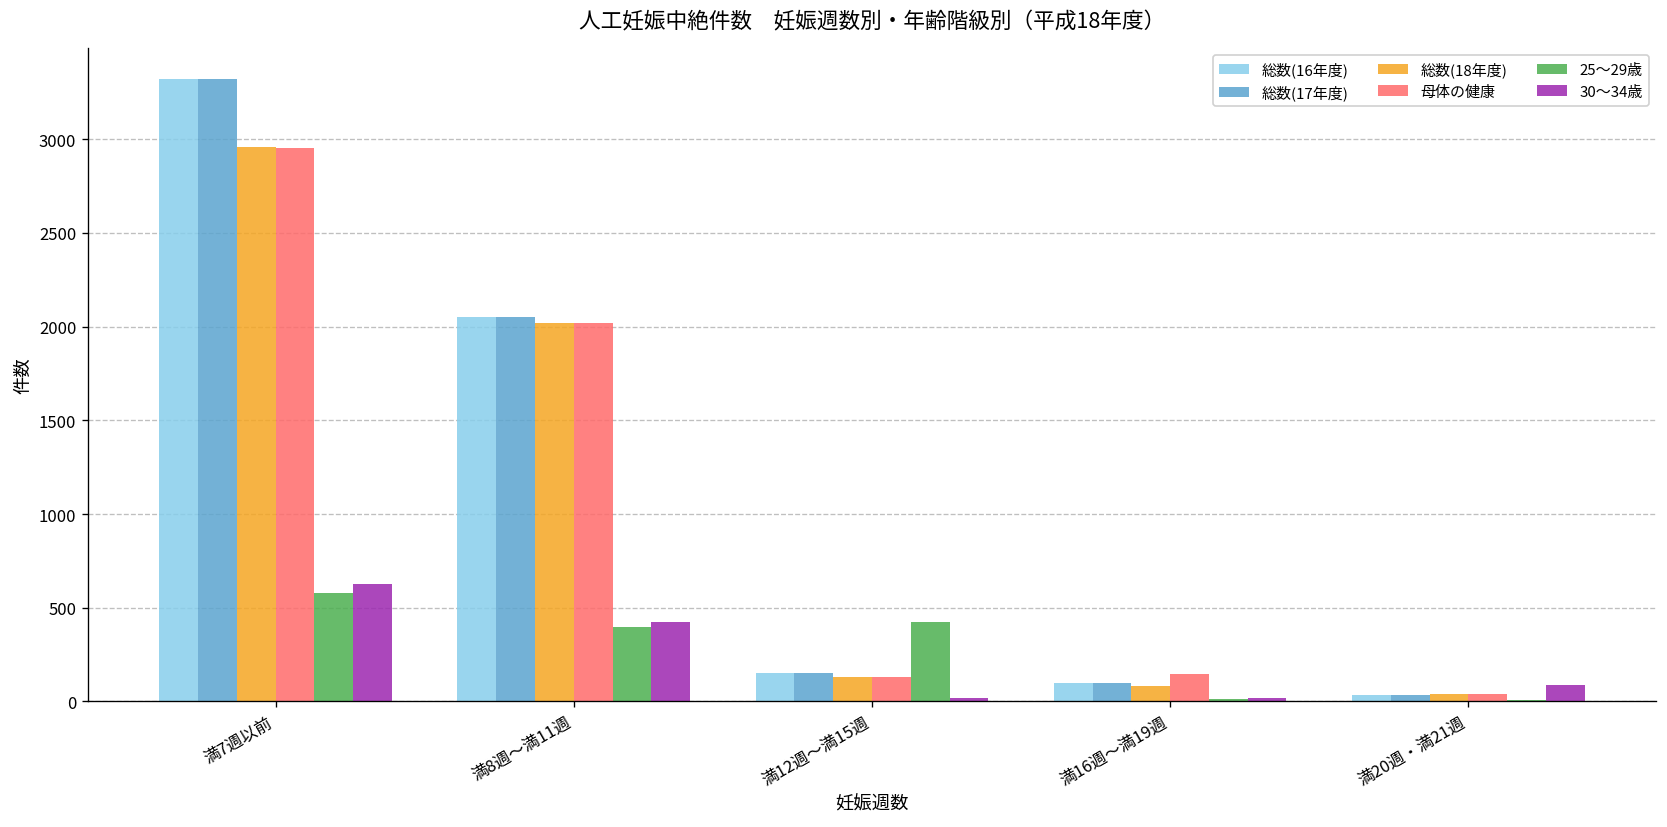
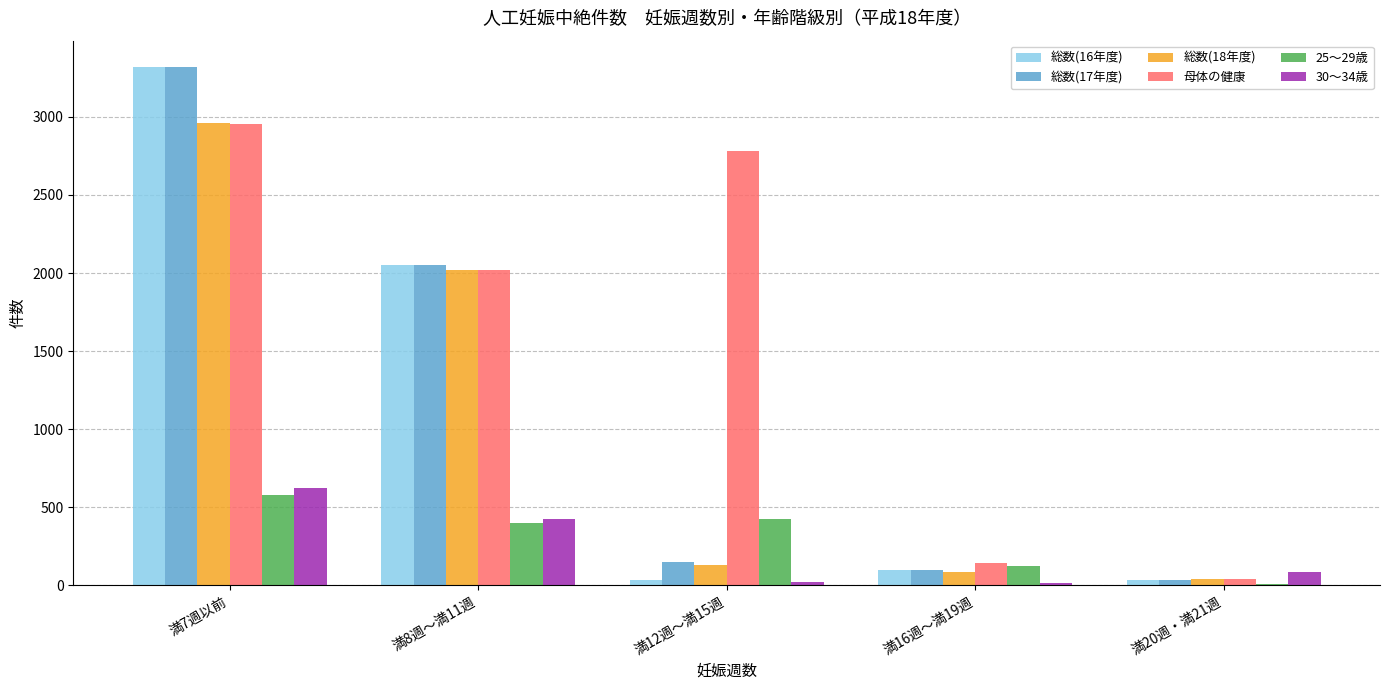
  {
    "総数(16年度)": {
      "満7週以前": 3320,
      "満8週～満11週": 2050,
-     "満12週～満15週": 150,
+     "満12週～満15週": 40,
      "満16週～満19週": 100,
      "満20週・満21週": 40
    },
    "総数(17年度)": {
      "満7週以前": 3320,
      "満8週～満11週": 2050,
      "満12週～満15週": 150,
      "満16週～満19週": 100,
      "満20週・満21週": 40
    },
    "総数(18年度)": {
      "満7週以前": 2960,
      "満8週～満11週": 2020,
      "満12週～満15週": 130,
      "満16週～満19週": 80,
      "満20週・満21週": 40
    },
    "母体の健康": {
      "満7週以前": 2960,
      "満8週～満11週": 2020,
-     "満12週～満15週": 130,
+     "満12週～満15週": 2780,
      "満16週～満19週": 150,
      "満20週・満21週": 40
    },
    "25～29歳": {
      "満7週以前": 580,
      "満8週～満11週": 400,
      "満12週～満15週": 430,
-     "満16週～満19週": 10
+     "満16週～満19週": 130
    },
    "30～34歳": {
      "満7週以前": 630,
      "満8週～満11週": 420,
      "満12週～満15週": 20,
      "満16週～満19週": 20,
      "満20週・満21週": 90
    }
  }
